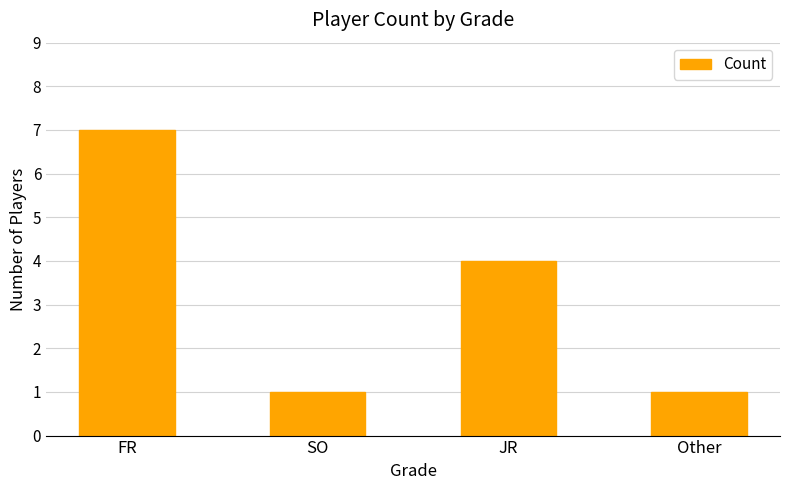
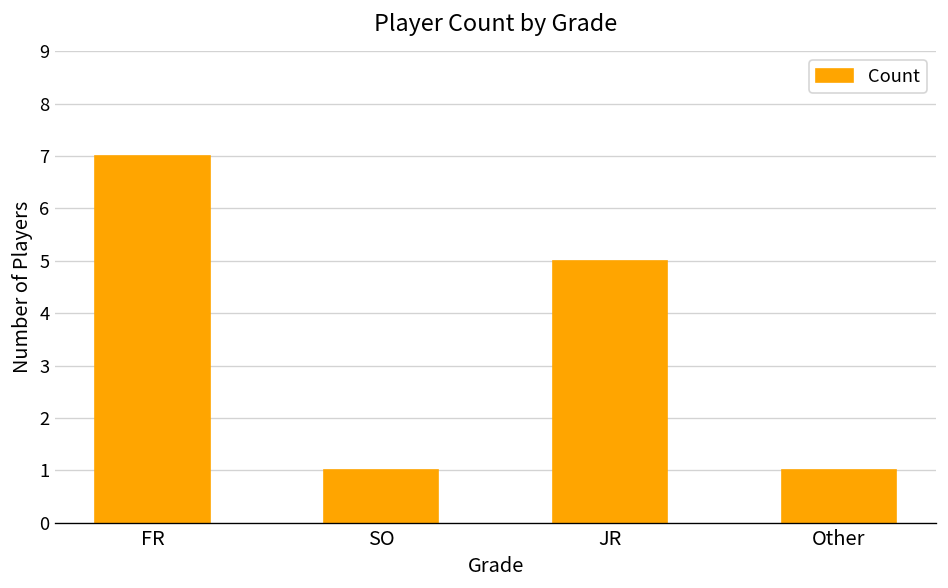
  {
    "FR": 7,
    "SO": 1,
-   "JR": 4,
+   "JR": 5,
    "Other": 1
  }
